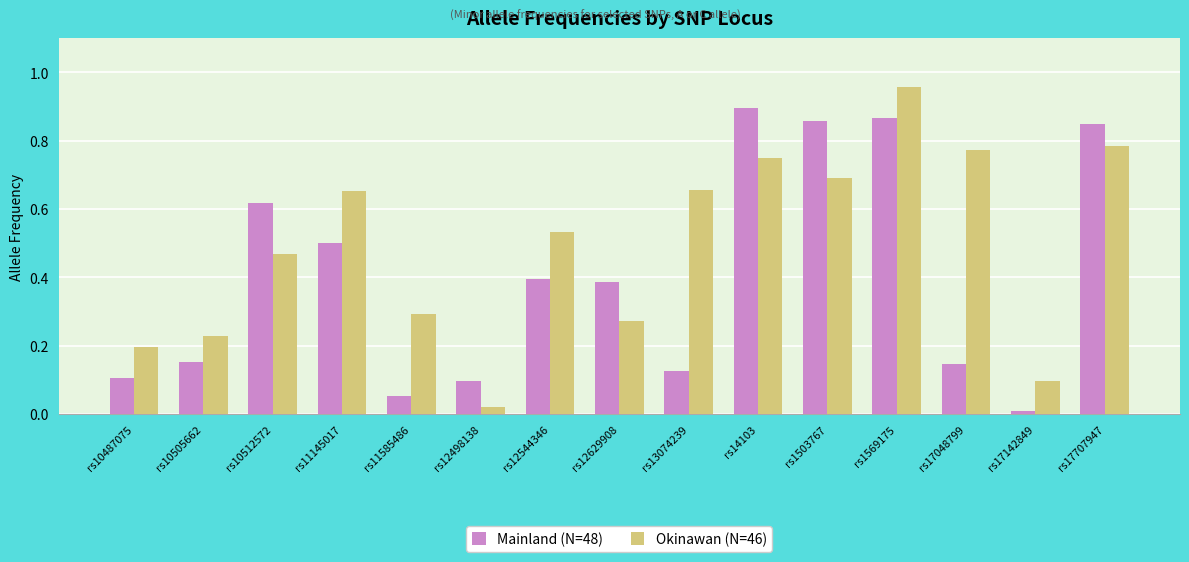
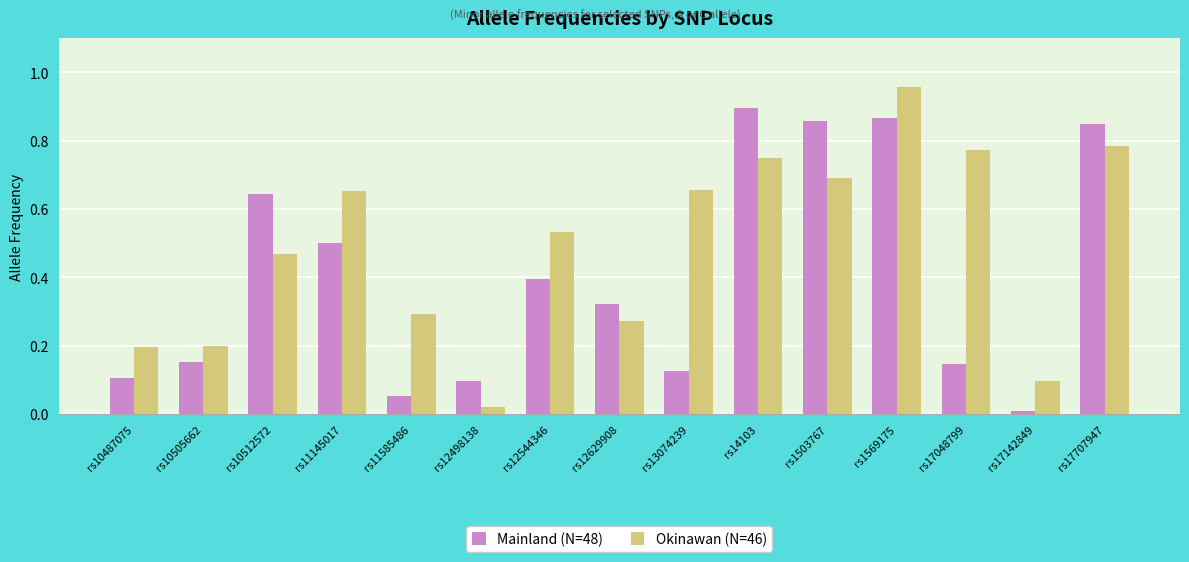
  {
    "Mainland (N=48)": {
      "rs10487075": 0.10,
      "rs10505662": 0.15,
-     "rs10512572": 0.62,
+     "rs10512572": 0.64,
      "rs11145017": 0.50,
      "rs11585486": 0.05,
      "rs12498138": 0.10,
      "rs12544346": 0.40,
-     "rs12629908": 0.39,
+     "rs12629908": 0.32,
      "rs13074239": 0.13,
      "rs14103": 0.90,
      "rs1503767": 0.86,
      "rs1569175": 0.86,
      "rs17048799": 0.15,
      "rs17142849": 0.01,
      "rs17707947": 0.85
    },
    "Okinawan (N=46)": {
      "rs10487075": 0.20,
-     "rs10505662": 0.23,
+     "rs10505662": 0.20,
      "rs10512572": 0.47,
      "rs11145017": 0.65,
      "rs11585486": 0.29,
      "rs12498138": 0.02,
      "rs12544346": 0.53,
      "rs12629908": 0.27,
      "rs13074239": 0.66,
      "rs14103": 0.75,
      "rs1503767": 0.69,
      "rs1569175": 0.96,
      "rs17048799": 0.77,
      "rs17142849": 0.10,
      "rs17707947": 0.78
    }
  }
